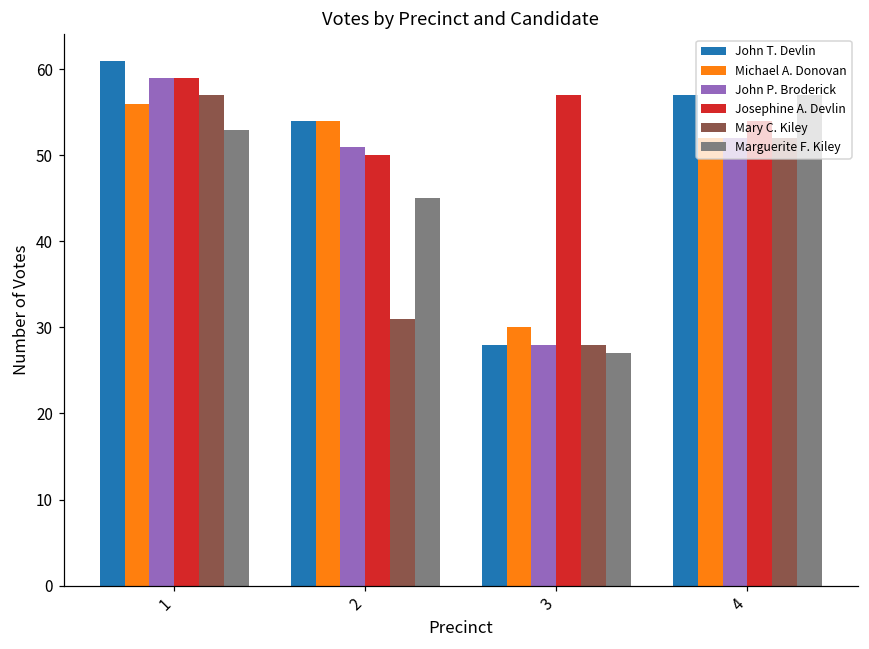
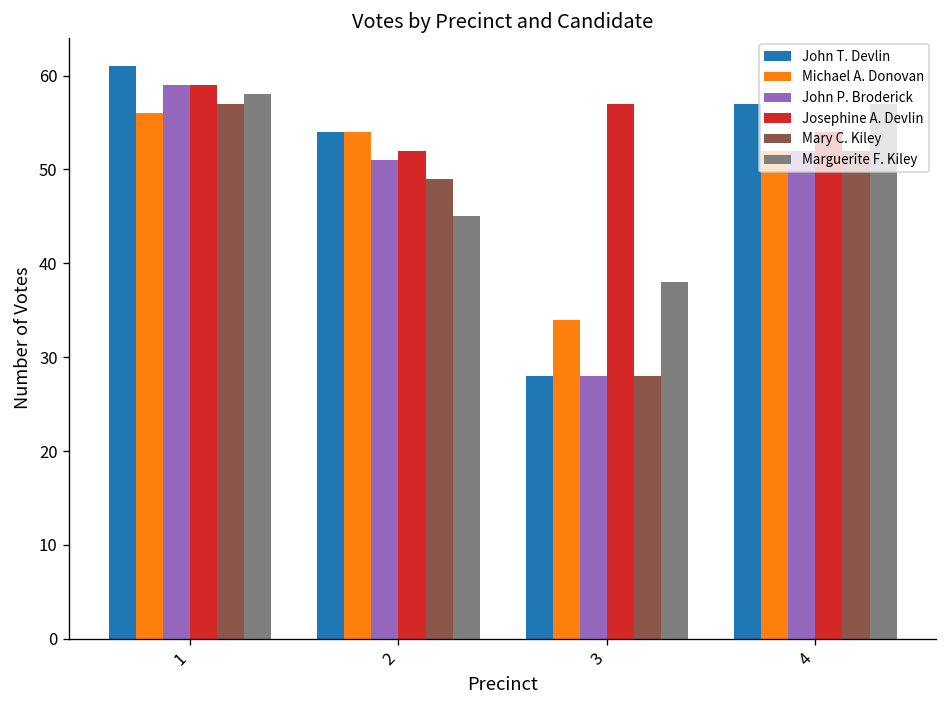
  {
    "John T. Devlin": {
      "1": 61,
      "2": 54,
      "3": 28,
      "4": 57
    },
    "Michael A. Donovan": {
      "1": 56,
      "2": 54,
-     "3": 30
+     "3": 34
    },
    "John P. Broderick": {
      "1": 59,
      "2": 51,
      "3": 28
    },
    "Josephine A. Devlin": {
      "1": 59,
-     "2": 50,
+     "2": 52,
      "3": 57
    },
    "Mary C. Kiley": {
      "1": 57,
-     "2": 31,
+     "2": 49,
      "3": 28
    },
    "Marguerite F. Kiley": {
-     "1": 53,
+     "1": 58,
      "2": 45,
-     "3": 27
+     "3": 38
    }
  }
